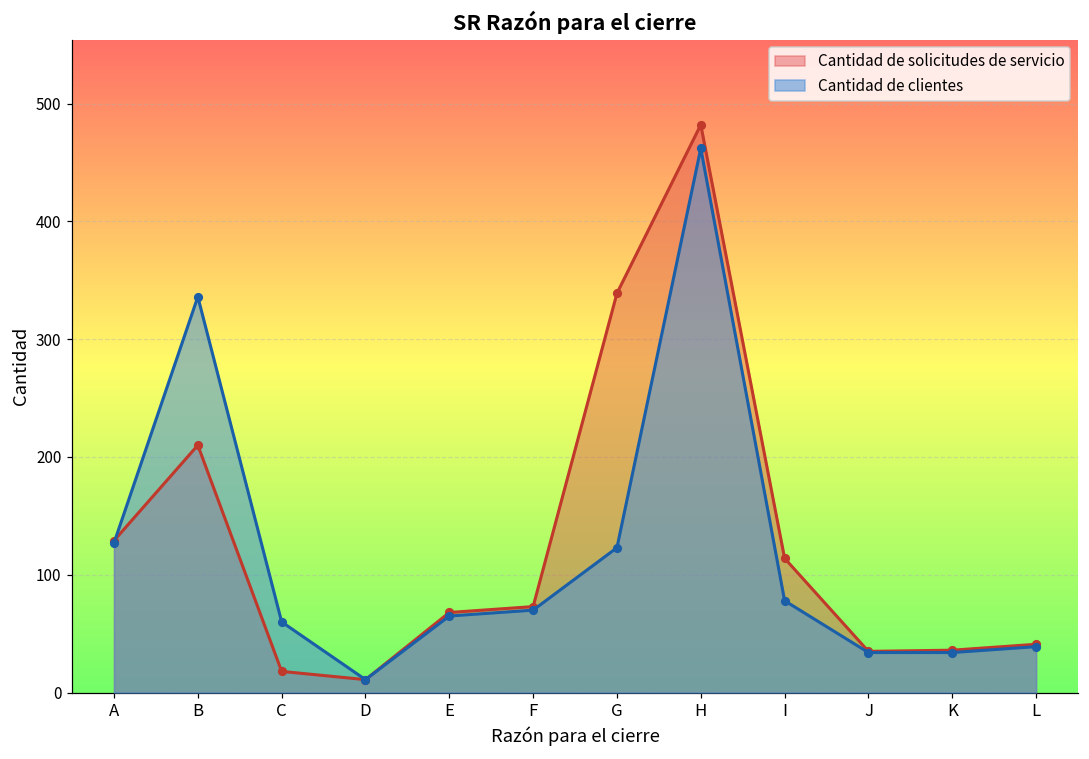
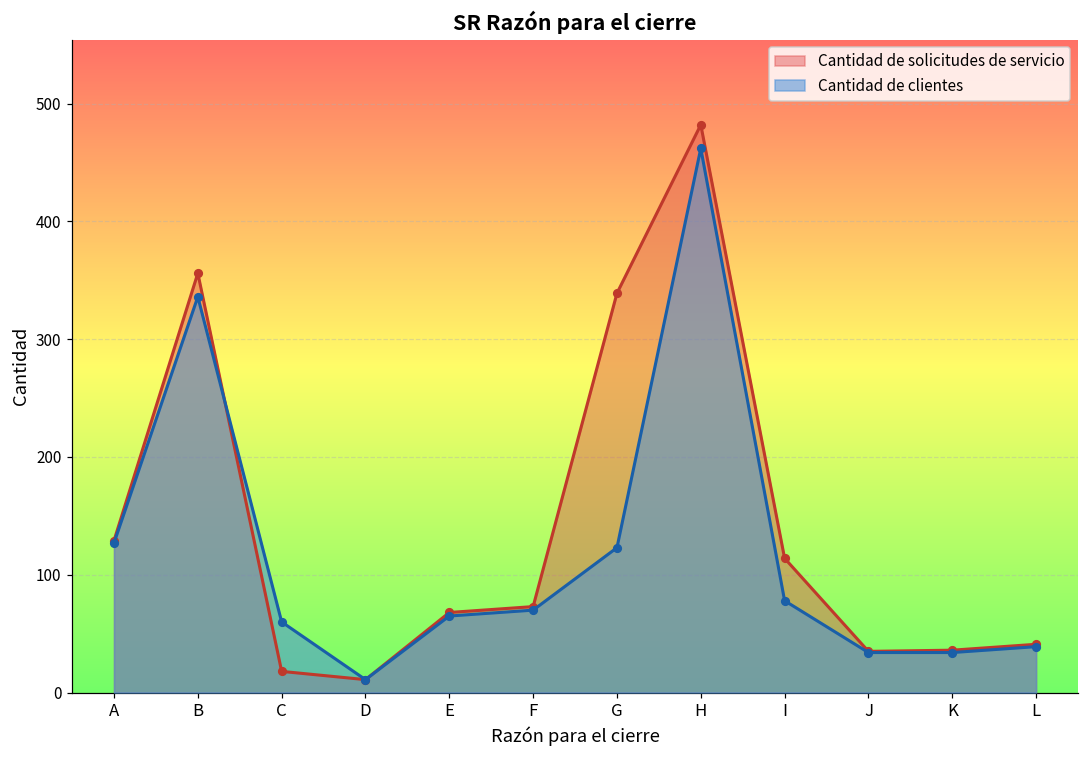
  {
    "Cantidad de solicitudes de servicio": {
-     "B": 210,
+     "B": 356,
      "C": 18,
      "E": 68,
      "F": 73,
      "G": 339,
      "H": 482,
      "I": 114
    },
    "Cantidad de clientes": {
      "B": 336,
      "C": 60,
      "E": 65,
      "F": 70,
      "G": 123,
      "H": 462,
      "I": 78
    }
  }
